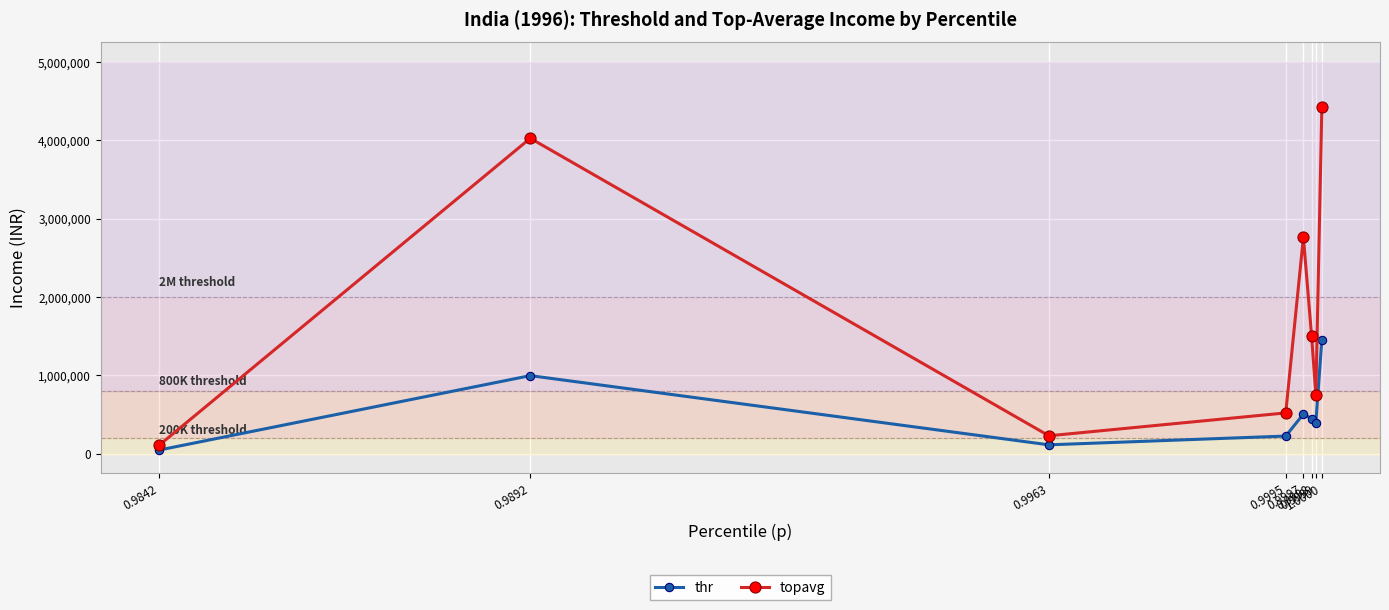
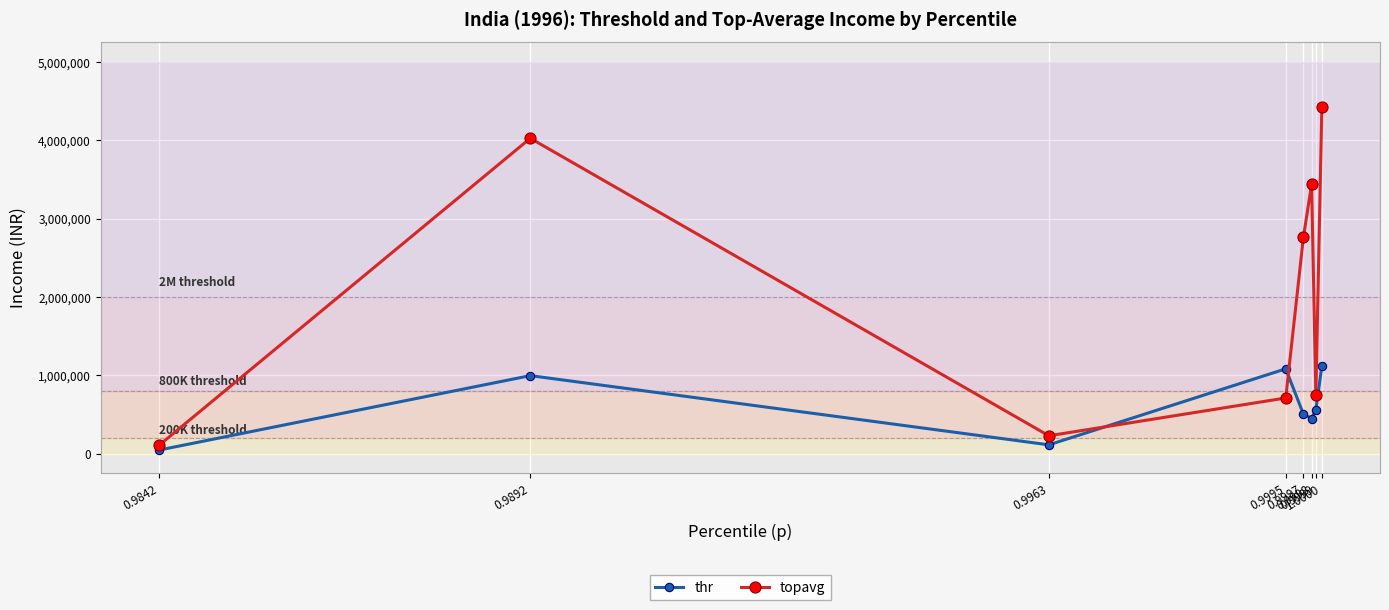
  {
    "thr": {
      "0.9842": "0",
      "0.9892": "1,000,000",
      "0.9963": "100,000",
-     "0.9995": "200,000",
+     "0.9995": "1,100,000",
      "0.9997": "500,000",
      "0.9998": "400,000",
-     "0.9999": "400,000",
-     "1.0000": "1,500,000"
+     "0.9999": "600,000",
+     "1.0000": "1,100,000"
    },
    "topavg": {
      "0.9892": "4,000,000",
      "0.9963": "200,000",
-     "0.9995": "500,000",
+     "0.9995": "700,000",
      "0.9997": "2,800,000",
-     "0.9998": "1,500,000",
+     "0.9998": "3,400,000",
      "0.9999": "700,000",
      "1.0000": "4,400,000"
    }
  }
